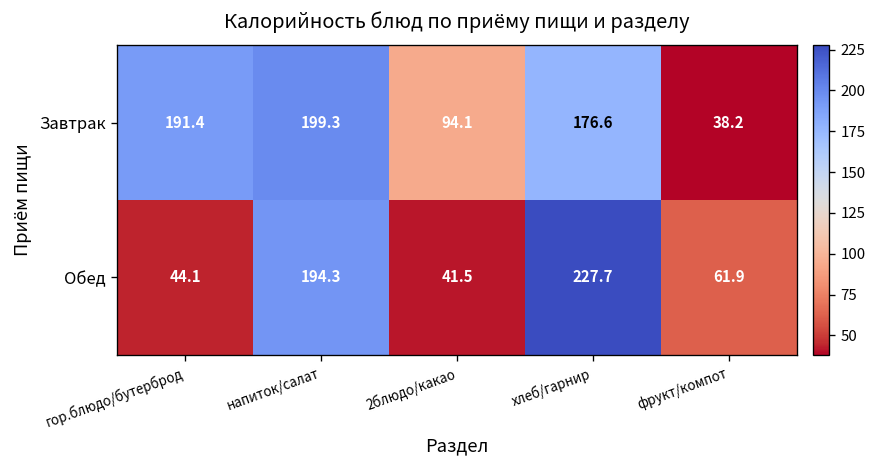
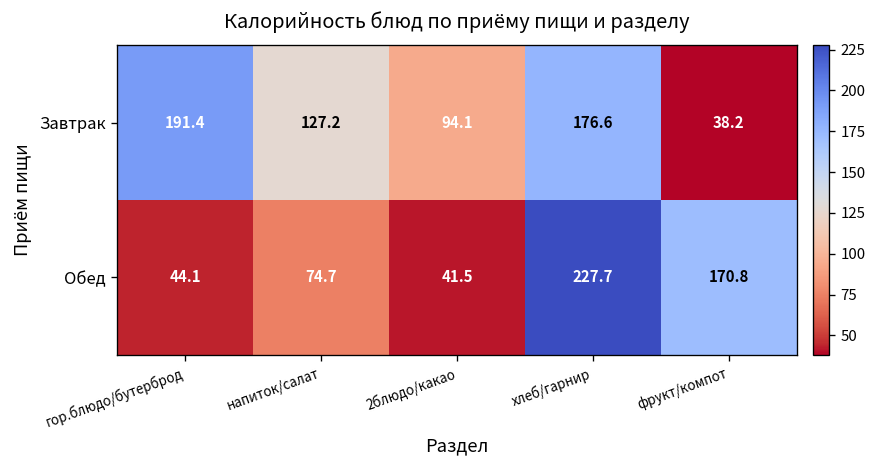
  {
    "Завтрак": {
      "гор.блюдо/бутерброд": 191.4,
-     "напиток/салат": 199.3,
+     "напиток/салат": 127.2,
      "2блюдо/какао": 94.1,
      "хлеб/гарнир": 176.6,
      "фрукт/компот": 38.2
    },
    "Обед": {
      "гор.блюдо/бутерброд": 44.1,
-     "напиток/салат": 194.3,
+     "напиток/салат": 74.7,
      "2блюдо/какао": 41.5,
      "хлеб/гарнир": 227.7,
-     "фрукт/компот": 61.9
+     "фрукт/компот": 170.8
    }
  }
